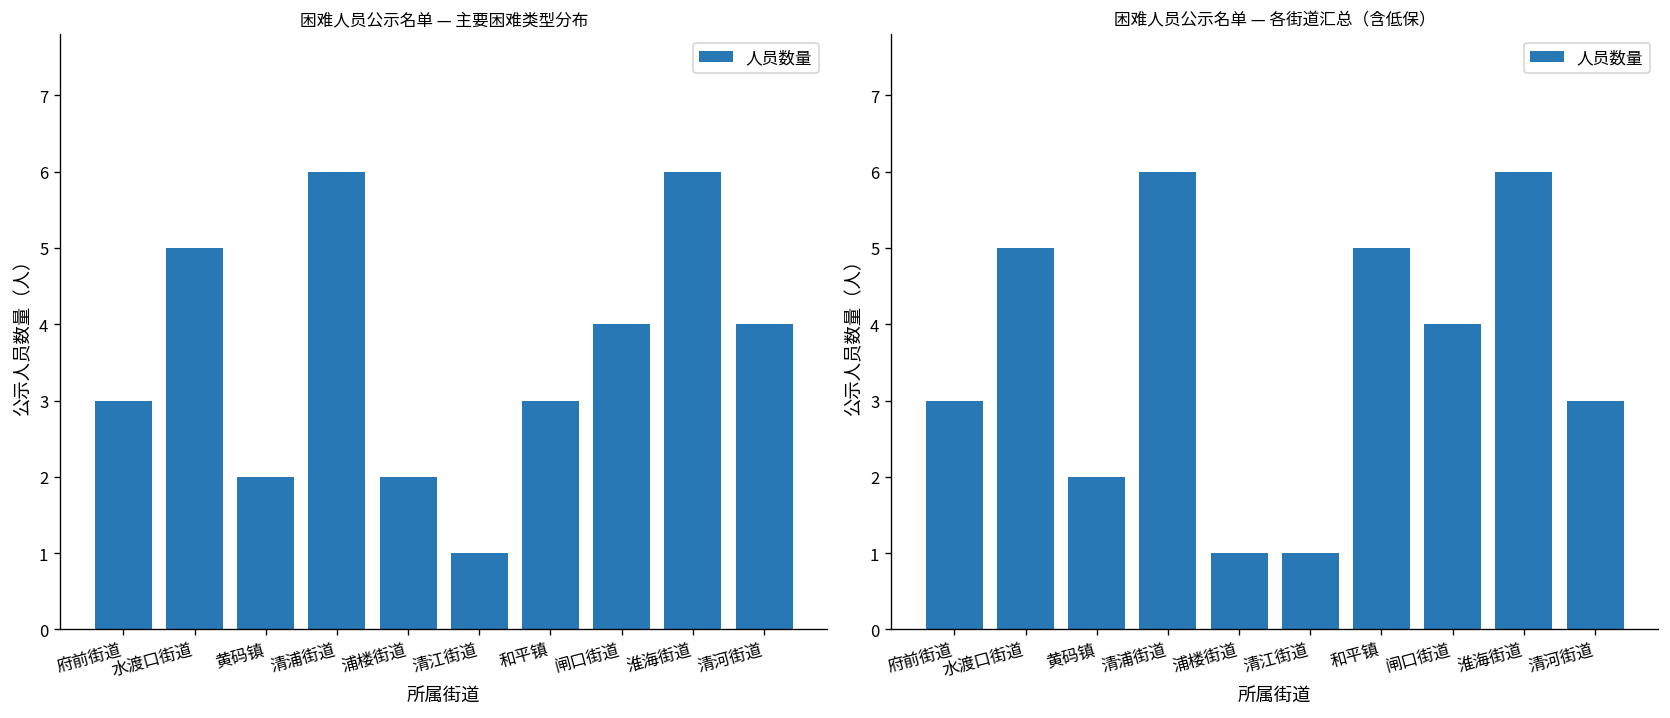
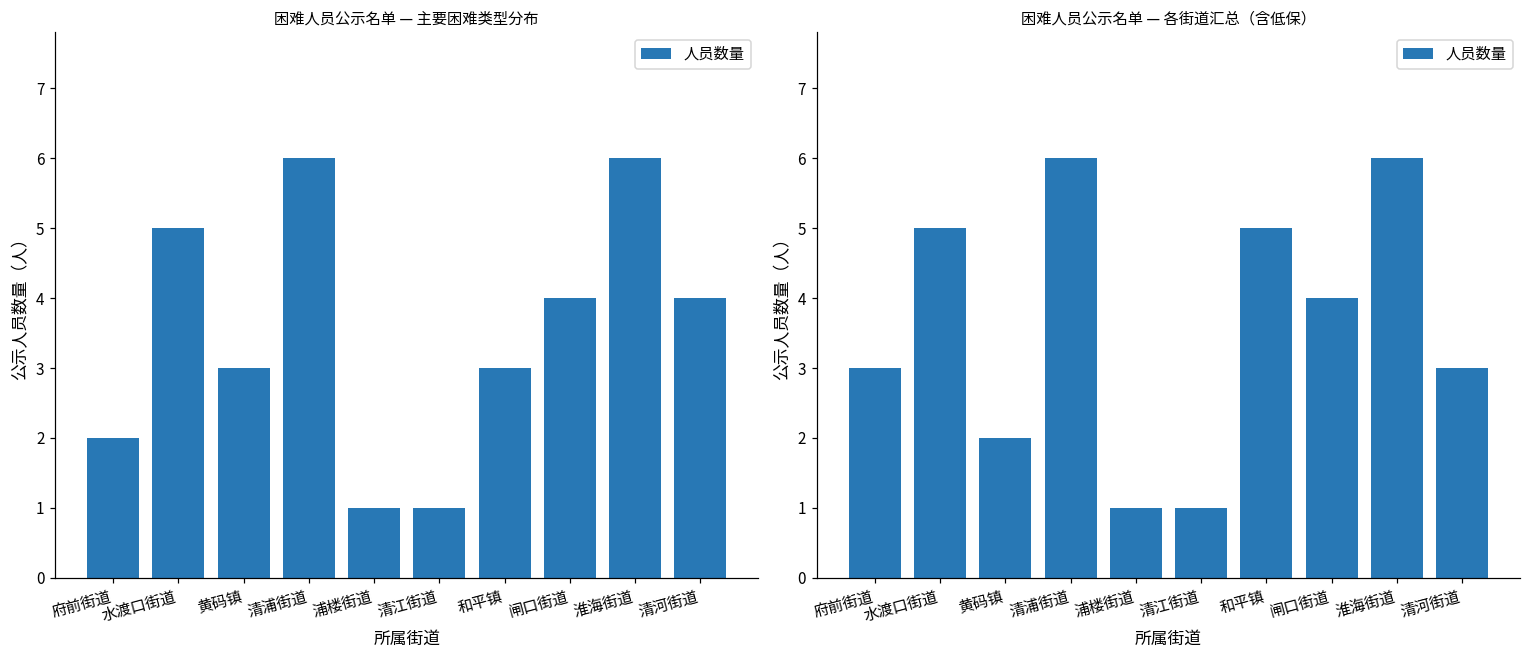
  {
    "困难人员公示名单 — 主要困难类型分布": {
-     "府前街道": 3,
+     "府前街道": 2,
      "水渡口街道": 5,
-     "黄码镇": 2,
+     "黄码镇": 3,
      "清浦街道": 6,
-     "浦楼街道": 2,
+     "浦楼街道": 1,
      "清江街道": 1,
      "和平镇": 3,
      "闸口街道": 4,
      "淮海街道": 6,
      "清河街道": 4
    },
    "困难人员公示名单 — 各街道汇总（含低保）": {
      "府前街道": 3.0,
      "水渡口街道": 5.0,
      "黄码镇": 2.0,
      "清浦街道": 6.0,
      "浦楼街道": 1.0,
      "清江街道": 1.0,
      "和平镇": 5.0,
      "闸口街道": 4.0,
      "淮海街道": 6.0,
      "清河街道": 3.0
    }
  }
